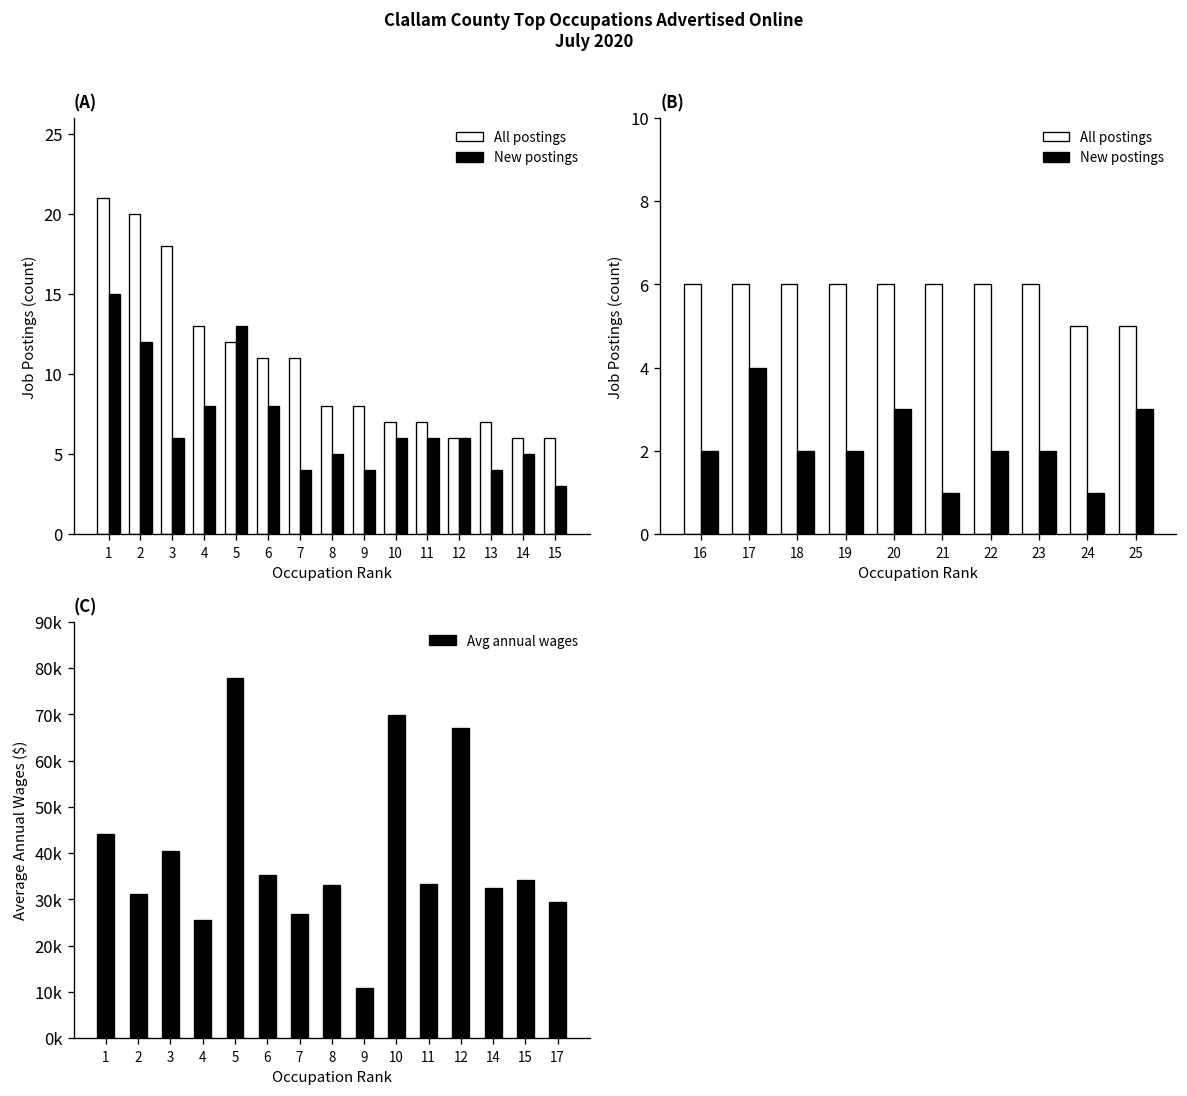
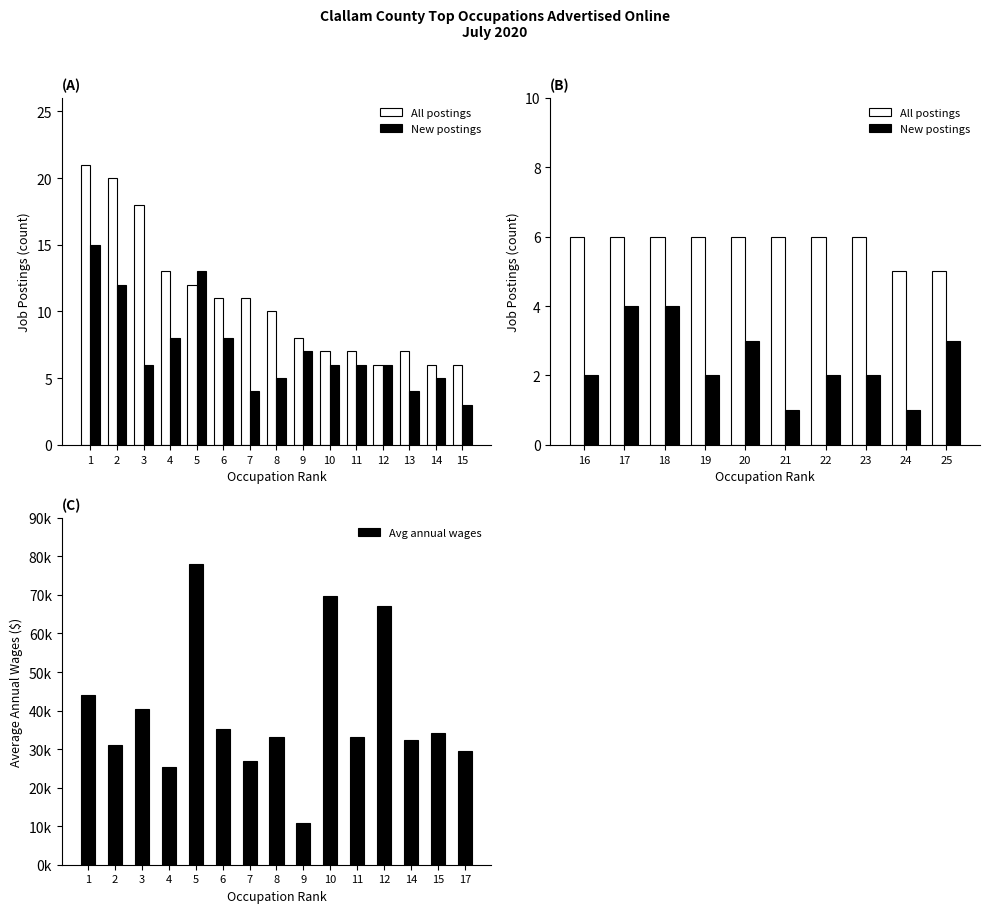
  {
    "(A)": {
      "All postings": {
        "1": 21,
        "2": 20,
        "3": 18,
        "4": 13,
        "5": 12,
        "6": 11,
        "7": 11,
-       "8": 8,
+       "8": 10,
        "9": 8,
        "10": 7,
        "11": 7,
        "12": 6,
        "13": 7,
        "14": 6,
        "15": 6
      },
      "New postings": {
        "1": 15,
        "2": 12,
        "3": 6,
        "4": 8,
        "5": 13,
        "6": 8,
        "7": 4,
        "8": 5,
-       "9": 4,
+       "9": 7,
        "10": 6,
        "11": 6,
        "12": 6,
        "13": 4,
        "14": 5,
        "15": 3
      }
    },
    "(B)": {
      "All postings": {
        "16": 6,
        "17": 6,
        "18": 6,
        "19": 6,
        "20": 6,
        "21": 6,
        "22": 6,
        "23": 6,
        "24": 5,
        "25": 5
      },
      "New postings": {
        "16": 2,
        "17": 4,
-       "18": 2,
+       "18": 4,
        "19": 2,
        "20": 3,
        "21": 1,
        "22": 2,
        "23": 2,
        "24": 1,
        "25": 3
      }
    },
    "(C)": {
      "1": 44000,
      "2": 31000,
      "3": 40000,
      "4": 25000,
      "5": 78000,
      "6": 35000,
      "7": 27000,
      "8": 33000,
      "9": 11000,
      "10": 70000,
      "11": 33000,
      "12": 67000,
      "14": 32000,
      "15": 34000,
      "17": 30000
    }
  }
